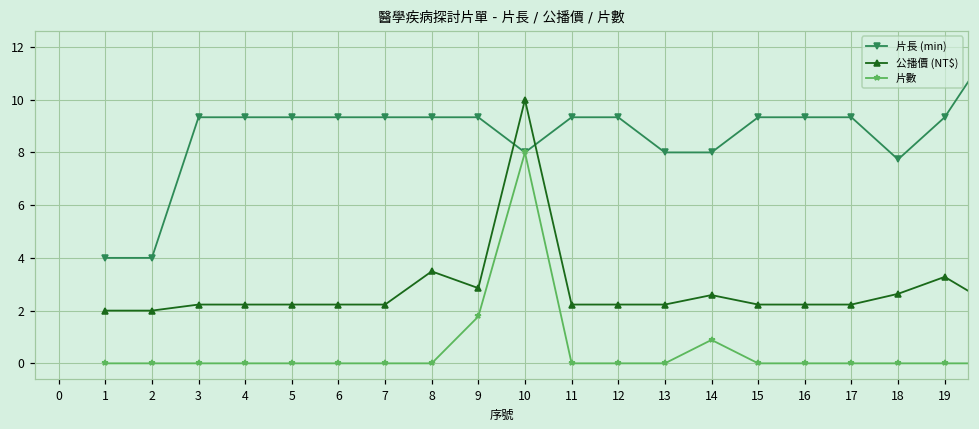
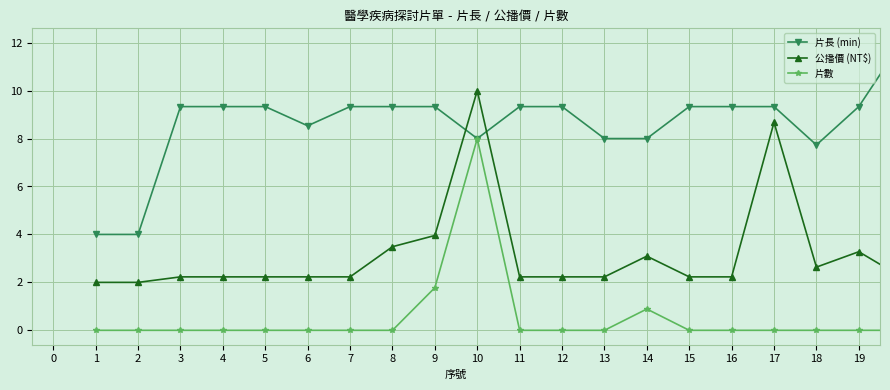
  {
    "片長 (min)": {
      "1": 4.0,
      "2": 4.0,
      "3": 9.3,
      "4": 9.3,
      "5": 9.3,
-     "6": 9.3,
+     "6": 8.5,
      "7": 9.3,
      "8": 9.3,
      "9": 9.3,
      "11": 9.3,
      "12": 9.3,
      "13": 8.0,
      "14": 8.0,
      "15": 9.3,
      "16": 9.3,
      "17": 9.3,
      "18": 7.7,
      "19": 9.3
    },
    "公播價 (NT$)": {
      "1": 2.0,
      "2": 2.0,
      "3": 2.2,
      "4": 2.2,
      "5": 2.2,
      "6": 2.2,
      "7": 2.2,
      "8": 3.5,
-     "9": 2.9,
+     "9": 4.0,
      "10": 10.0,
      "11": 2.2,
      "12": 2.2,
      "13": 2.2,
-     "14": 2.6,
+     "14": 3.1,
      "15": 2.2,
      "16": 2.2,
-     "17": 2.2,
+     "17": 8.7,
      "18": 2.6,
      "19": 3.3
    },
    "片數": {
      "1": 0.0,
      "2": 0.0,
      "3": 0.0,
      "4": 0.0,
      "5": 0.0,
      "6": 0.0,
      "7": 0.0,
      "8": 0.0,
      "9": 1.8,
      "11": 0.0,
      "12": 0.0,
      "13": 0.0,
      "14": 0.9,
      "15": 0.0,
      "16": 0.0,
      "17": 0.0,
      "18": 0.0,
      "19": 0.0
    }
  }
